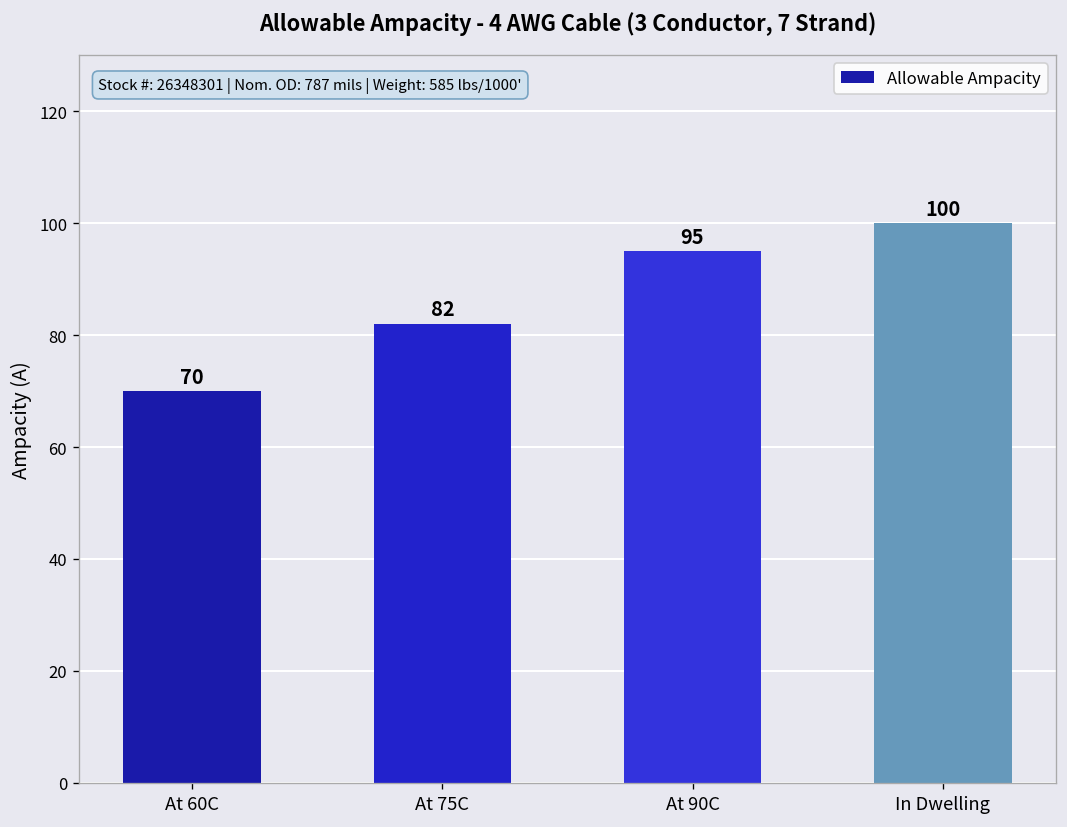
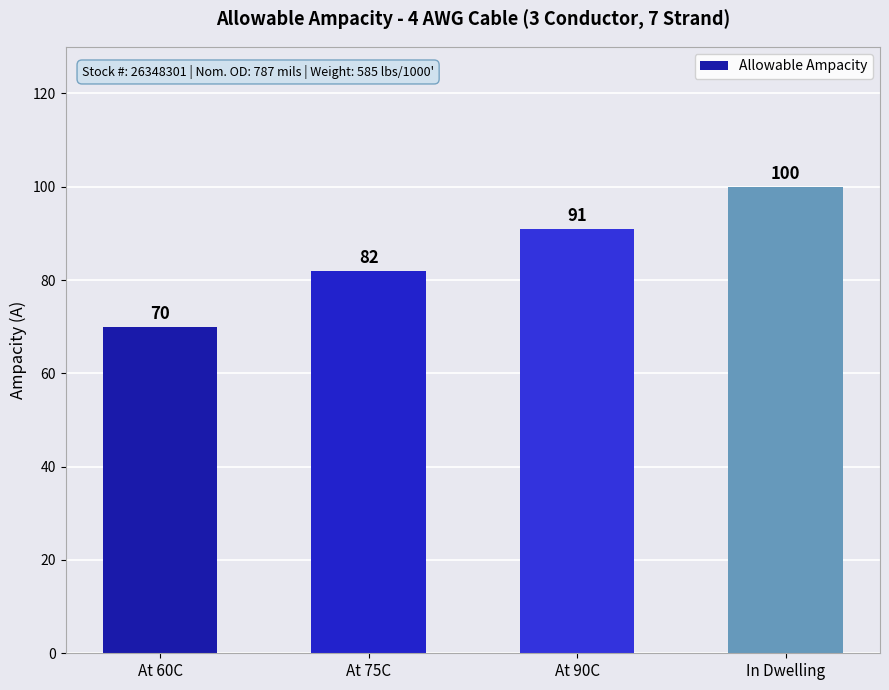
  {
    "At 60C": 70,
    "At 75C": 82,
-   "At 90C": 95,
+   "At 90C": 91,
    "In Dwelling": 100
  }
